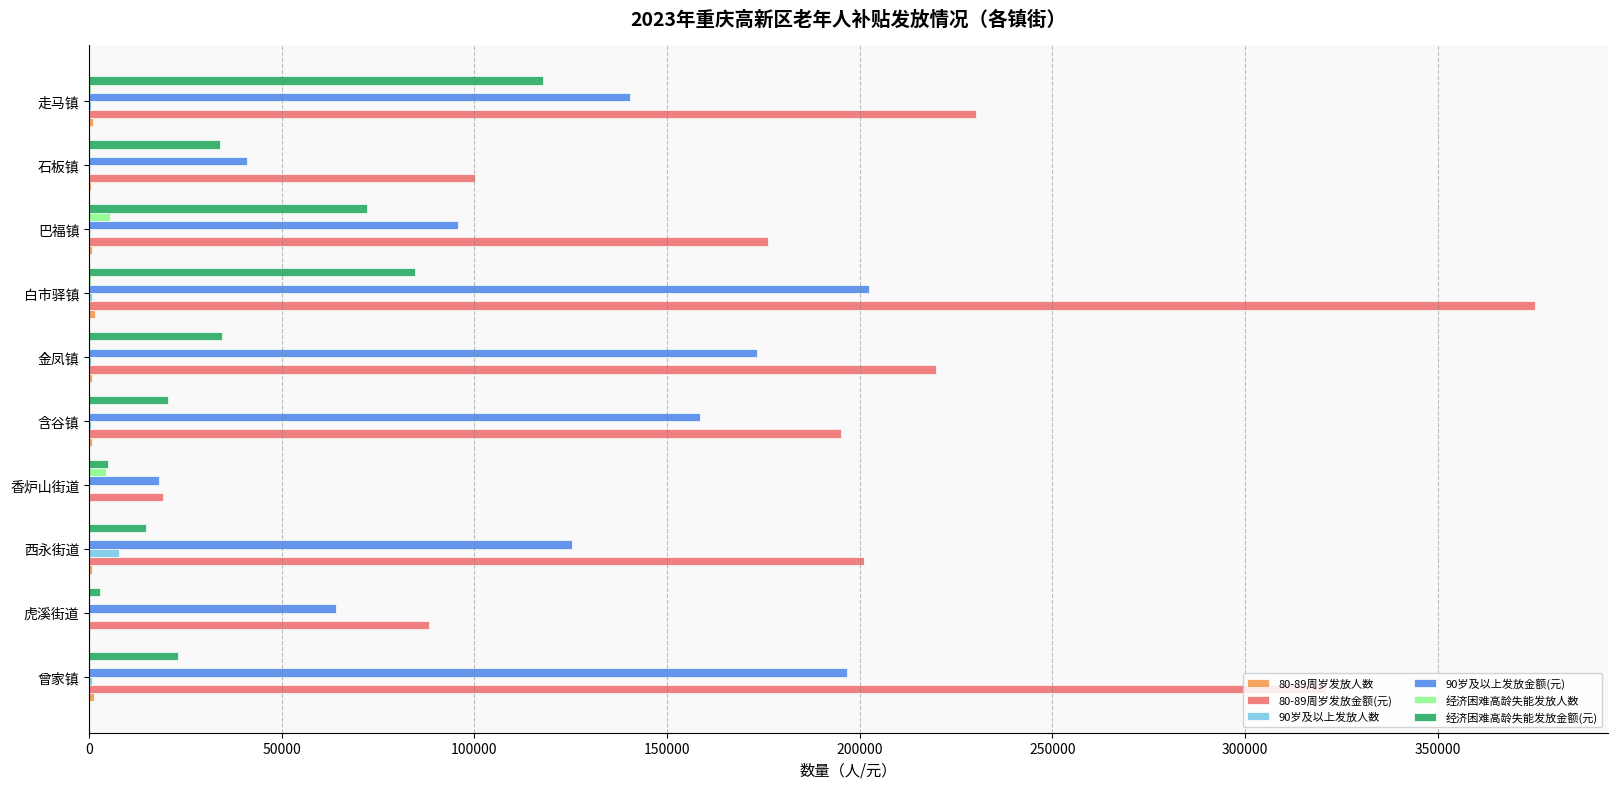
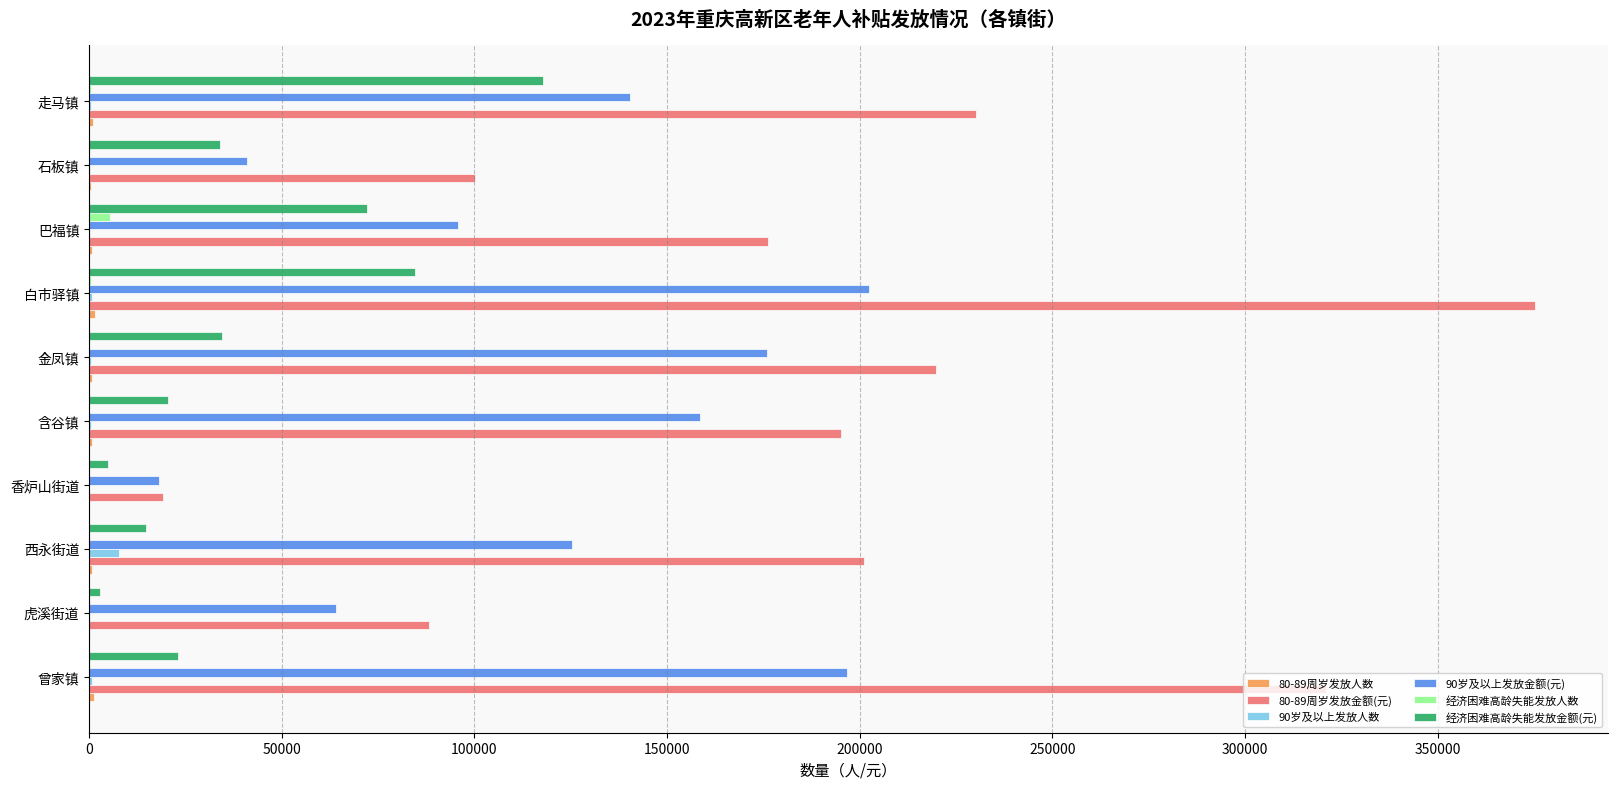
  {
    "90岁及以上发放人数": {
      "白市驿镇": 1000,
      "西永街道": 8000,
      "曾家镇": 1000
    },
    "90岁及以上发放金额(元)": {
      "走马镇": 141000,
      "石板镇": 41000,
      "巴福镇": 96000,
      "白市驿镇": 202000,
-     "金凤镇": 173000,
+     "金凤镇": 176000,
      "含谷镇": 159000,
      "香炉山街道": 18000,
      "西永街道": 125000,
      "虎溪街道": 64000,
      "曾家镇": 197000
    },
    "经济困难高龄失能发放人数": {
      "巴福镇": 5000,
-     "香炉山街道": 4000
+     "香炉山街道": 0
    },
    "经济困难高龄失能发放金额(元)": {
      "走马镇": 118000,
      "石板镇": 34000,
      "巴福镇": 72000,
      "白市驿镇": 85000,
      "金凤镇": 34000,
      "含谷镇": 20000,
      "香炉山街道": 5000,
      "西永街道": 15000,
      "虎溪街道": 3000,
      "曾家镇": 23000
    }
  }
